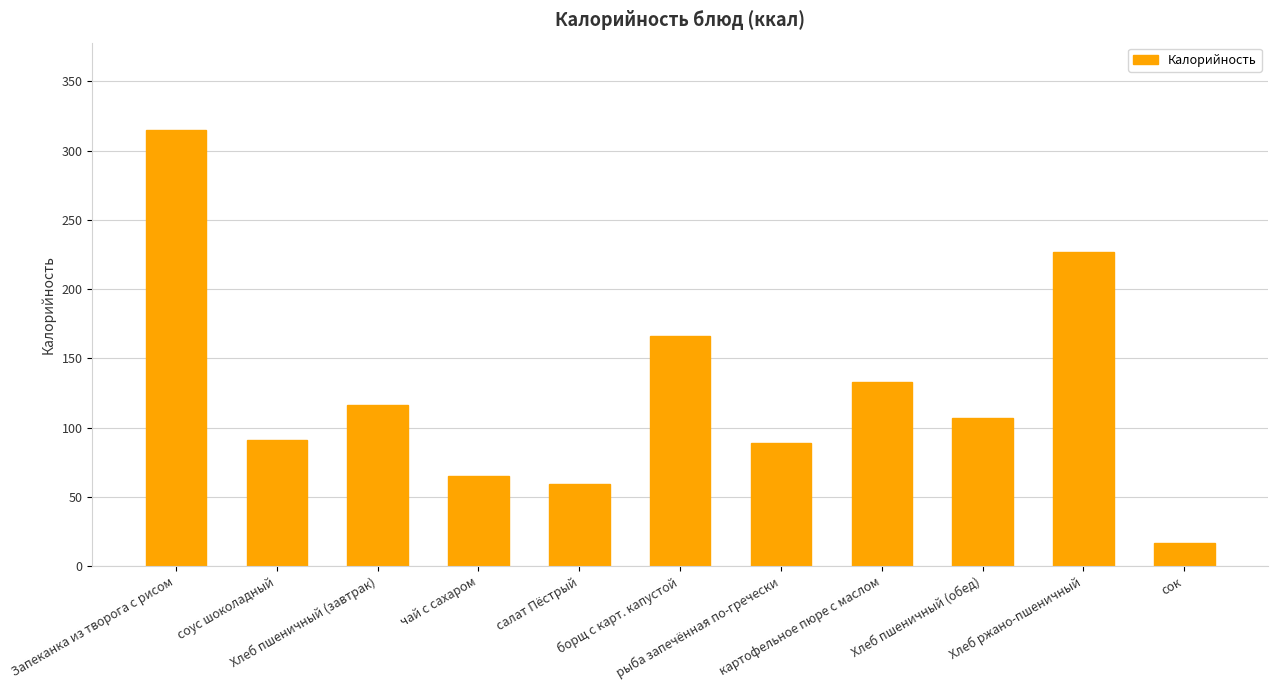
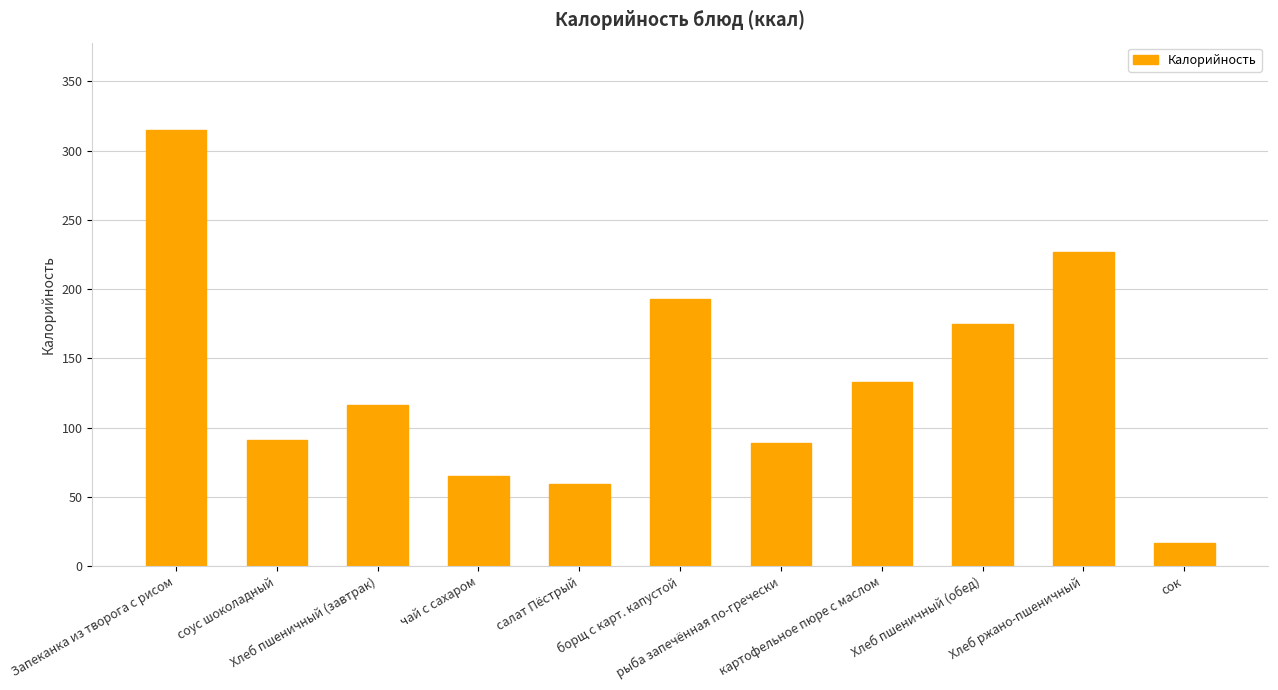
  {
    "Запеканка из творога с рисом": 315,
    "соус шоколадный": 91,
    "Хлеб пшеничный (завтрак)": 117,
    "чай с сахаром": 65,
    "салат Пёстрый": 59,
-   "борщ с карт. капустой": 167,
+   "борщ с карт. капустой": 193,
    "рыба запечённая по-гречески": 89,
    "картофельное пюре с маслом": 133,
-   "Хлеб пшеничный (обед)": 107,
+   "Хлеб пшеничный (обед)": 175,
    "Хлеб ржано-пшеничный": 227,
    "сок": 17
  }
